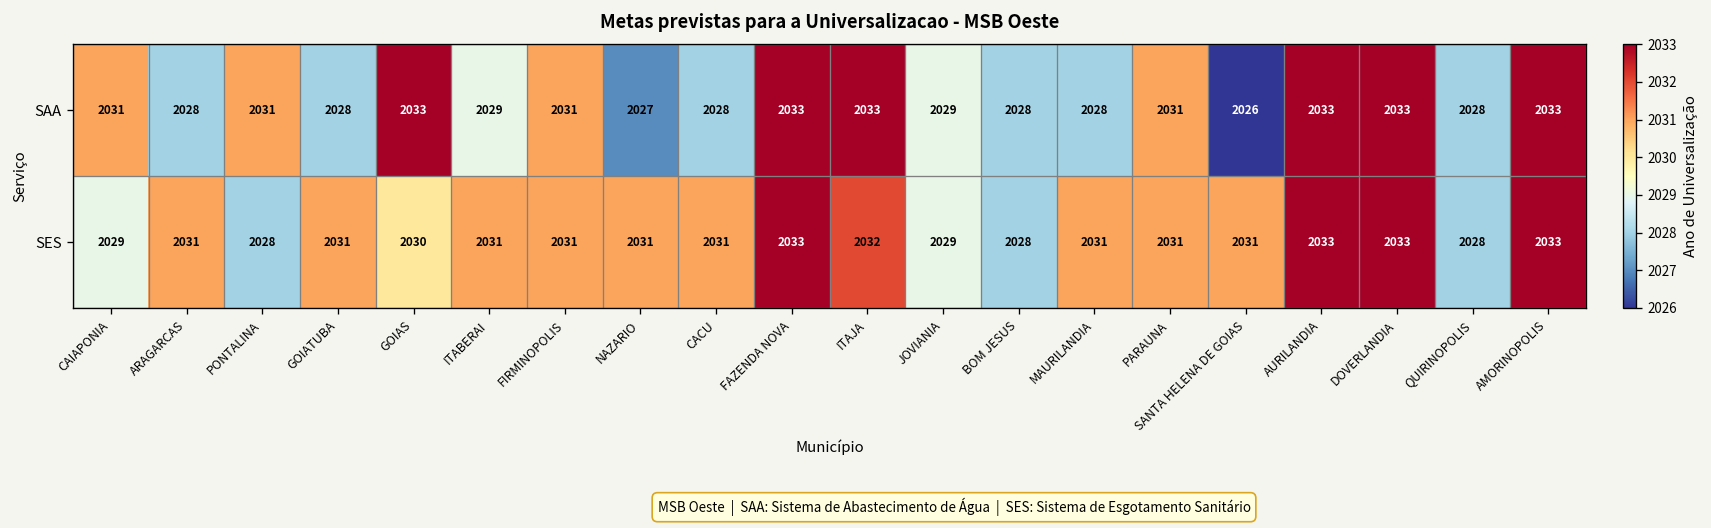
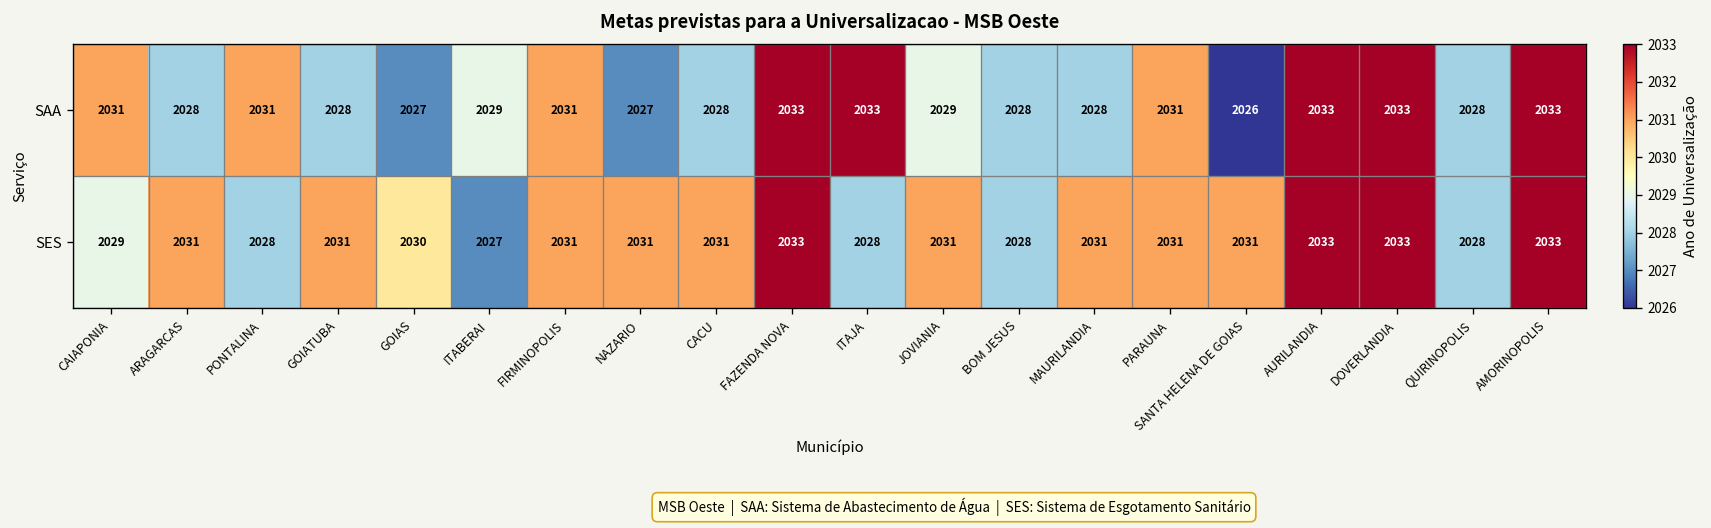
  {
    "SAA": {
      "CAIAPONIA": 2031,
      "ARAGARCAS": 2028,
      "PONTALINA": 2031,
      "GOIATUBA": 2028,
-     "GOIAS": 2033,
+     "GOIAS": 2027,
      "ITABERAI": 2029,
      "FIRMINOPOLIS": 2031,
      "NAZARIO": 2027,
      "CACU": 2028,
      "FAZENDA NOVA": 2033,
      "ITAJA": 2033,
      "JOVIANIA": 2029,
      "BOM JESUS": 2028,
      "MAURILANDIA": 2028,
      "PARAUNA": 2031,
      "SANTA HELENA DE GOIAS": 2026,
      "AURILANDIA": 2033,
      "DOVERLANDIA": 2033,
      "QUIRINOPOLIS": 2028,
      "AMORINOPOLIS": 2033
    },
    "SES": {
      "CAIAPONIA": 2029,
      "ARAGARCAS": 2031,
      "PONTALINA": 2028,
      "GOIATUBA": 2031,
      "GOIAS": 2030,
-     "ITABERAI": 2031,
+     "ITABERAI": 2027,
      "FIRMINOPOLIS": 2031,
      "NAZARIO": 2031,
      "CACU": 2031,
      "FAZENDA NOVA": 2033,
-     "ITAJA": 2032,
-     "JOVIANIA": 2029,
+     "ITAJA": 2028,
+     "JOVIANIA": 2031,
      "BOM JESUS": 2028,
      "MAURILANDIA": 2031,
      "PARAUNA": 2031,
      "SANTA HELENA DE GOIAS": 2031,
      "AURILANDIA": 2033,
      "DOVERLANDIA": 2033,
      "QUIRINOPOLIS": 2028,
      "AMORINOPOLIS": 2033
    }
  }
